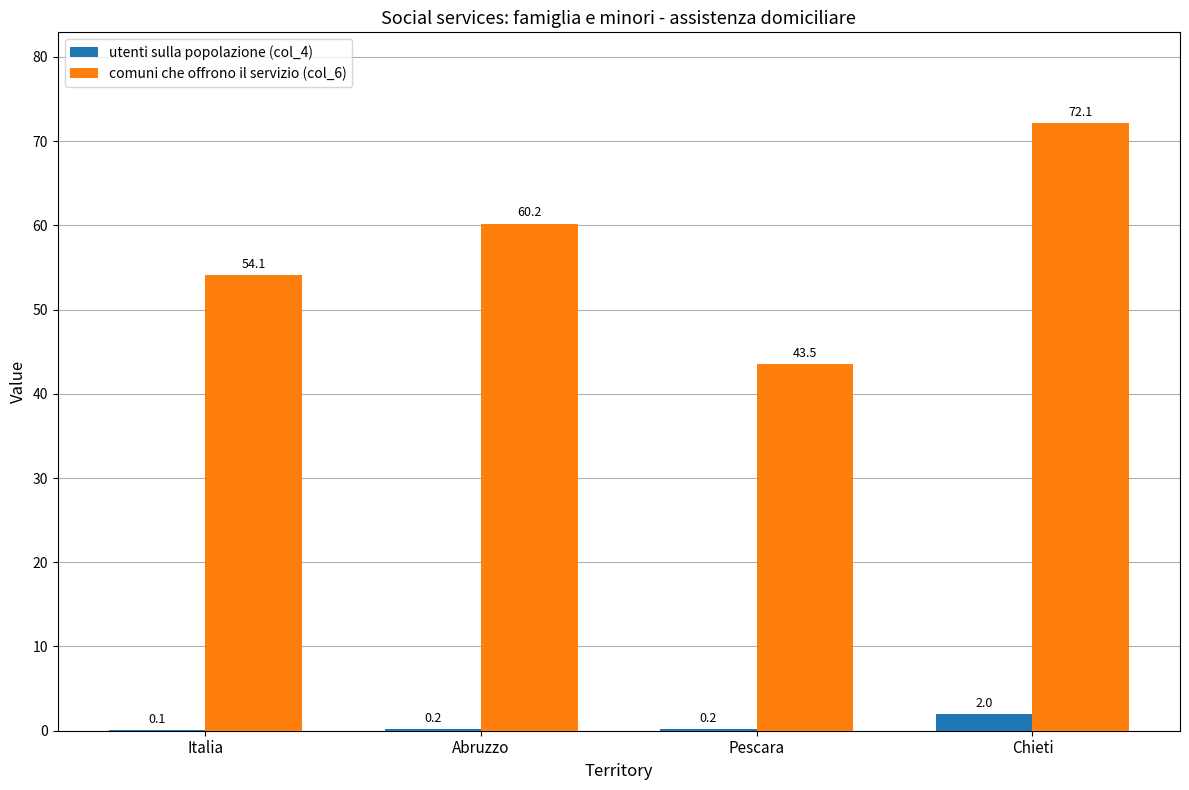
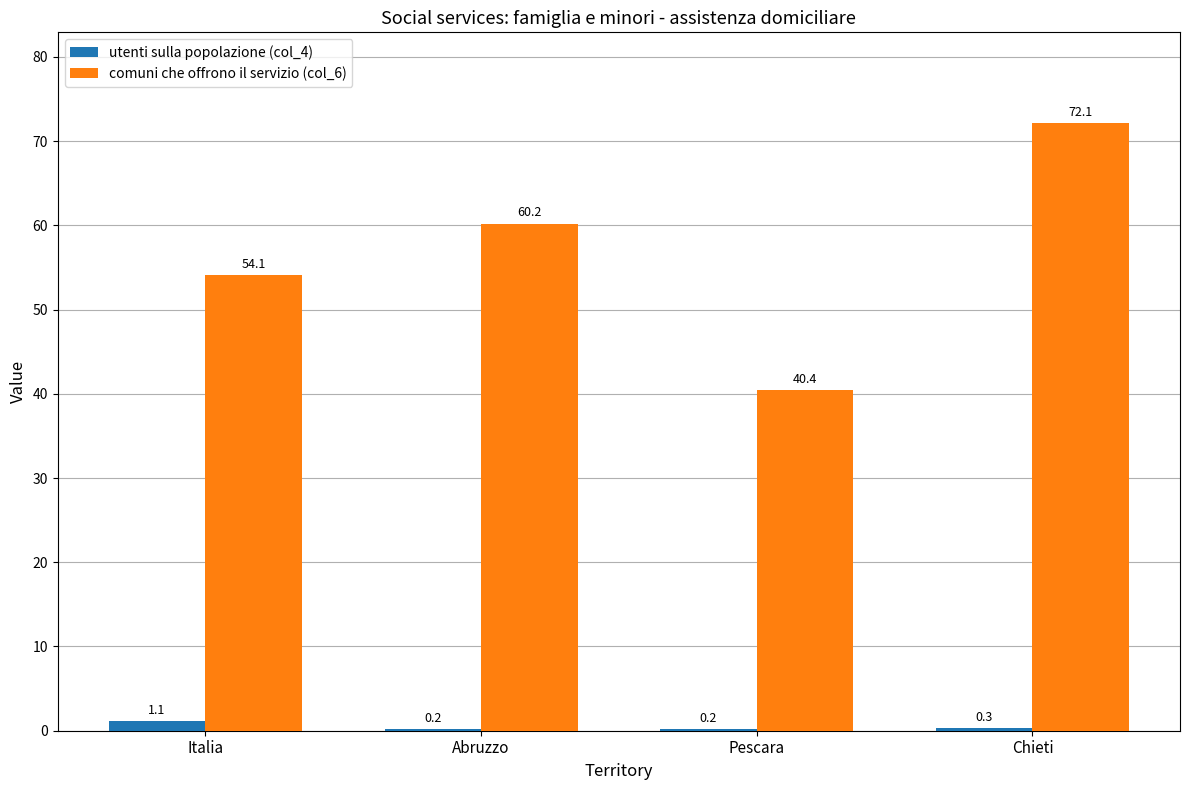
  {
    "utenti sulla popolazione (col_4)": {
-     "Italia": 0.1,
+     "Italia": 1.1,
      "Abruzzo": 0.2,
      "Pescara": 0.2,
-     "Chieti": 2.0
+     "Chieti": 0.3
    },
    "comuni che offrono il servizio (col_6)": {
      "Italia": 54.1,
      "Abruzzo": 60.2,
-     "Pescara": 43.5,
+     "Pescara": 40.4,
      "Chieti": 72.1
    }
  }
